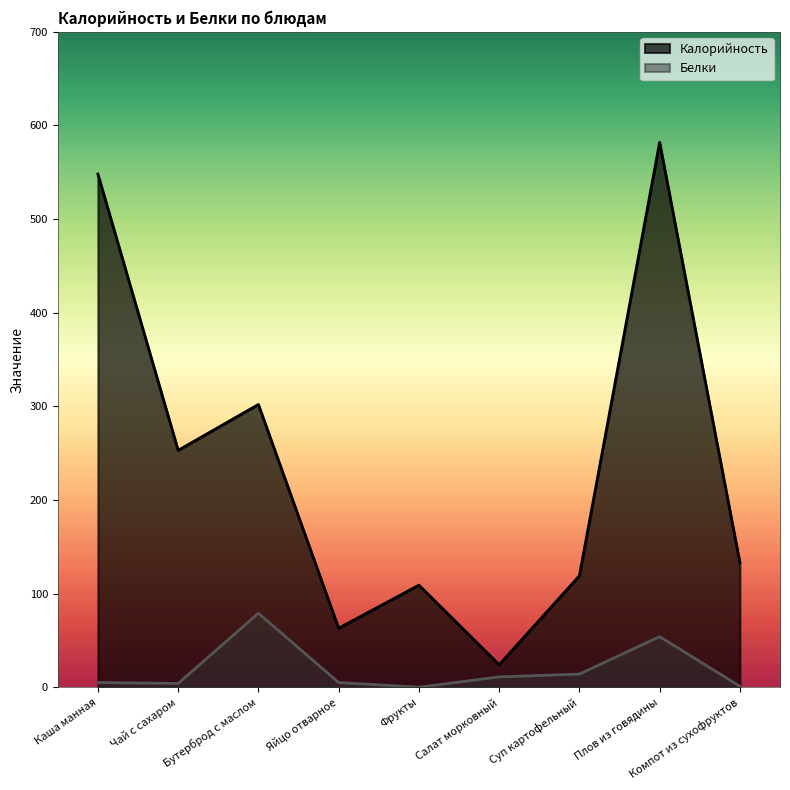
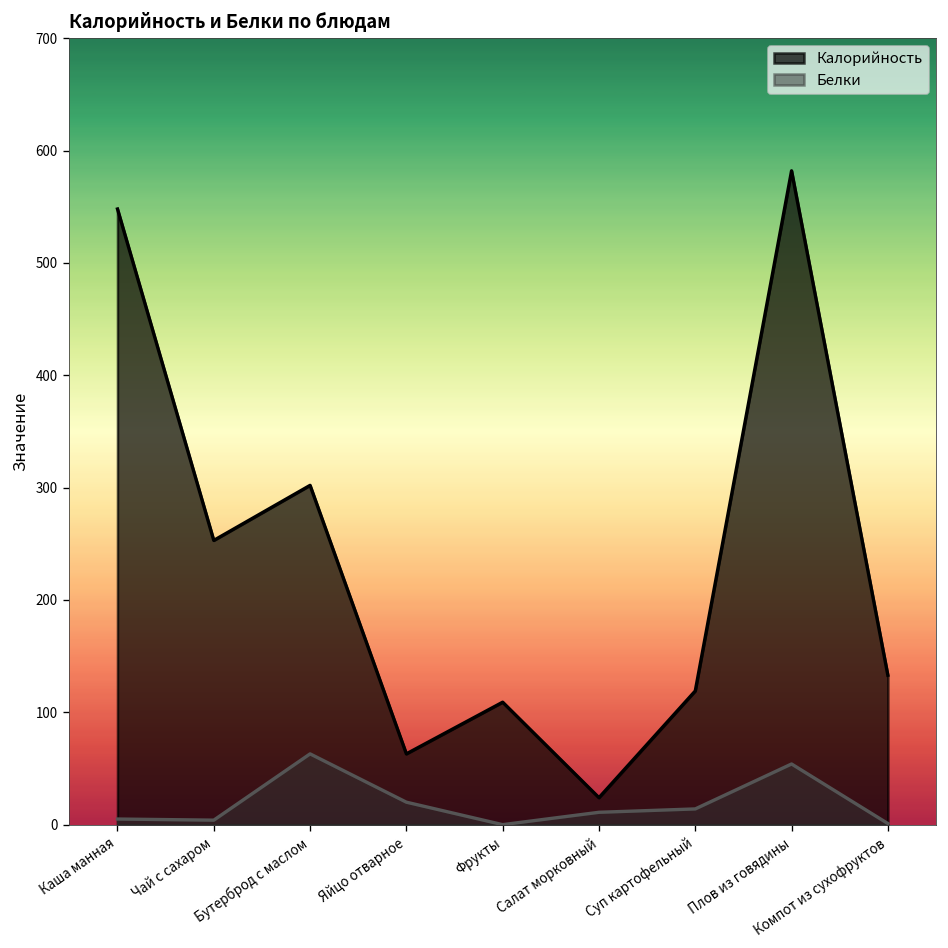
  {
    "Калорийность": {
      "Каша манная": 550,
      "Чай с сахаром": 250,
      "Бутерброд с маслом": 300,
      "Яйцо отварное": 60,
      "Фрукты": 110,
      "Салат морковный": 20,
      "Суп картофельный": 120,
      "Плов из говядины": 580,
      "Компот из сухофруктов": 130
    },
    "Белки": {
      "Каша манная": 10,
      "Чай с сахаром": 0,
-     "Бутерброд с маслом": 80,
-     "Яйцо отварное": 10,
+     "Бутерброд с маслом": 60,
+     "Яйцо отварное": 20,
      "Фрукты": 0,
      "Салат морковный": 10,
      "Суп картофельный": 10,
      "Плов из говядины": 50,
      "Компот из сухофруктов": 0
    }
  }
